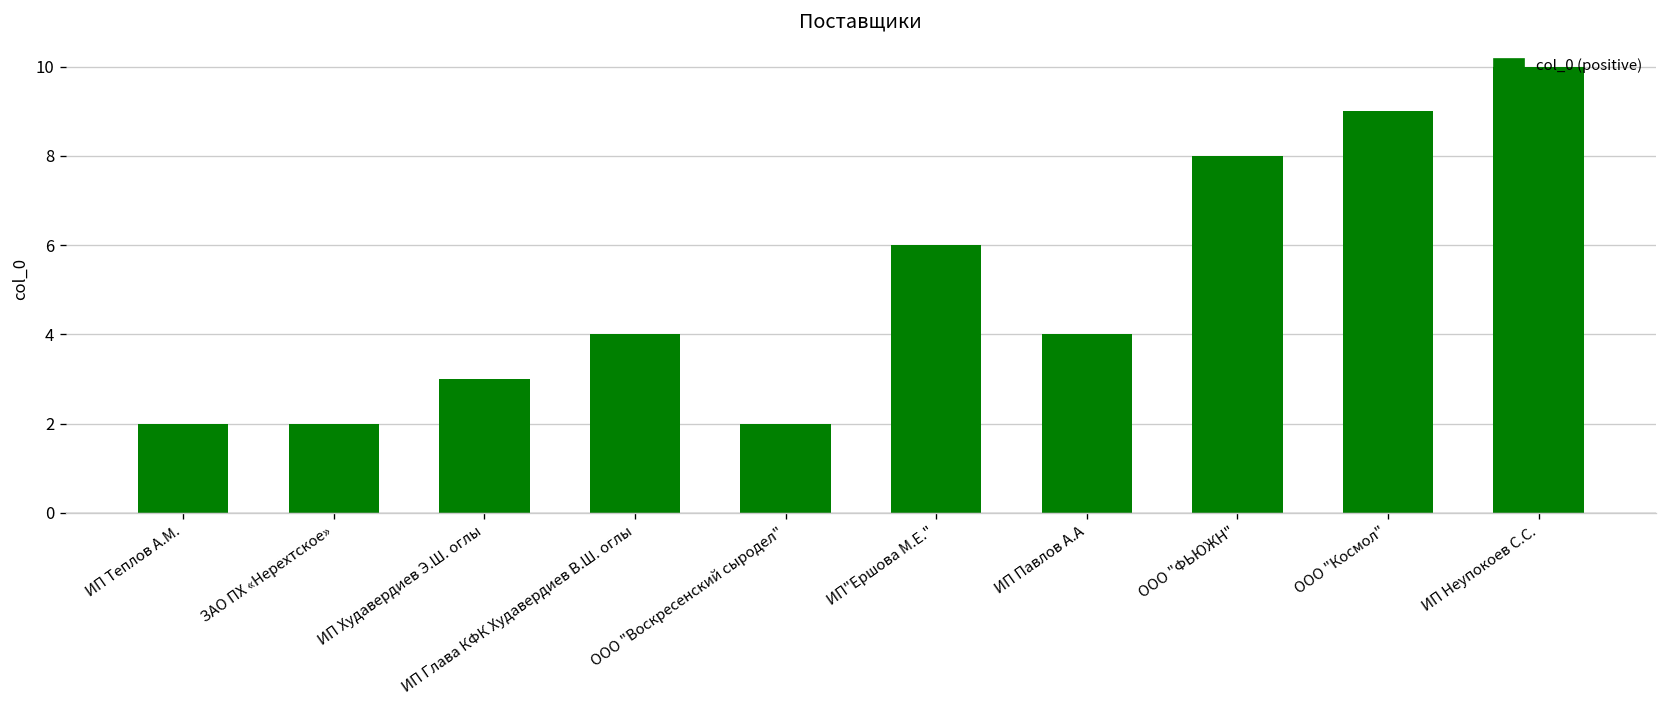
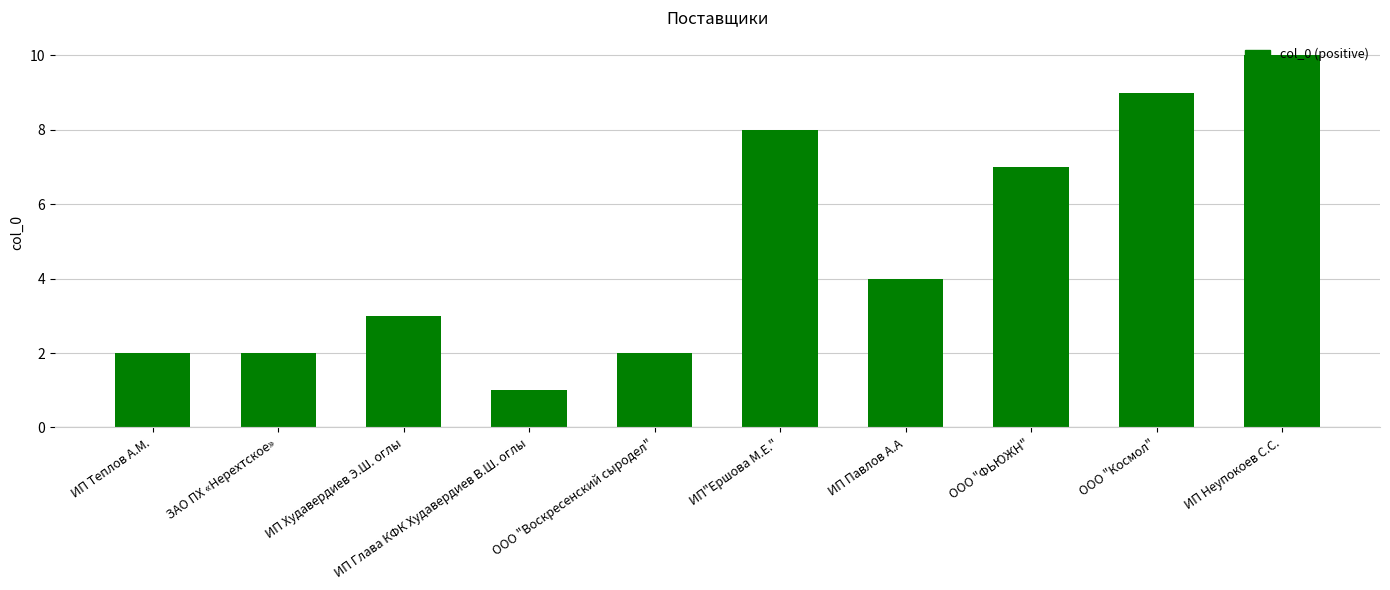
  {
    "ИП Теплов А.М.": 2,
    "ЗАО ПХ «Нерехтское»": 2,
    "ИП Худавердиев Э.Ш. оглы": 3,
-   "ИП Глава КФК Худавердиев В.Ш. оглы": 4,
+   "ИП Глава КФК Худавердиев В.Ш. оглы": 1,
    "ООО \"Воскресенский сыродел\"": 2,
-   "ИП\"Ершова М.Е.\"": 6,
+   "ИП\"Ершова М.Е.\"": 8,
    "ИП Павлов А.А": 4,
-   "ООО \"ФЬЮЖН\"": 8,
+   "ООО \"ФЬЮЖН\"": 7,
    "ООО \"Космол\"": 9,
    "ИП Неупокоев С.С.": 10
  }
